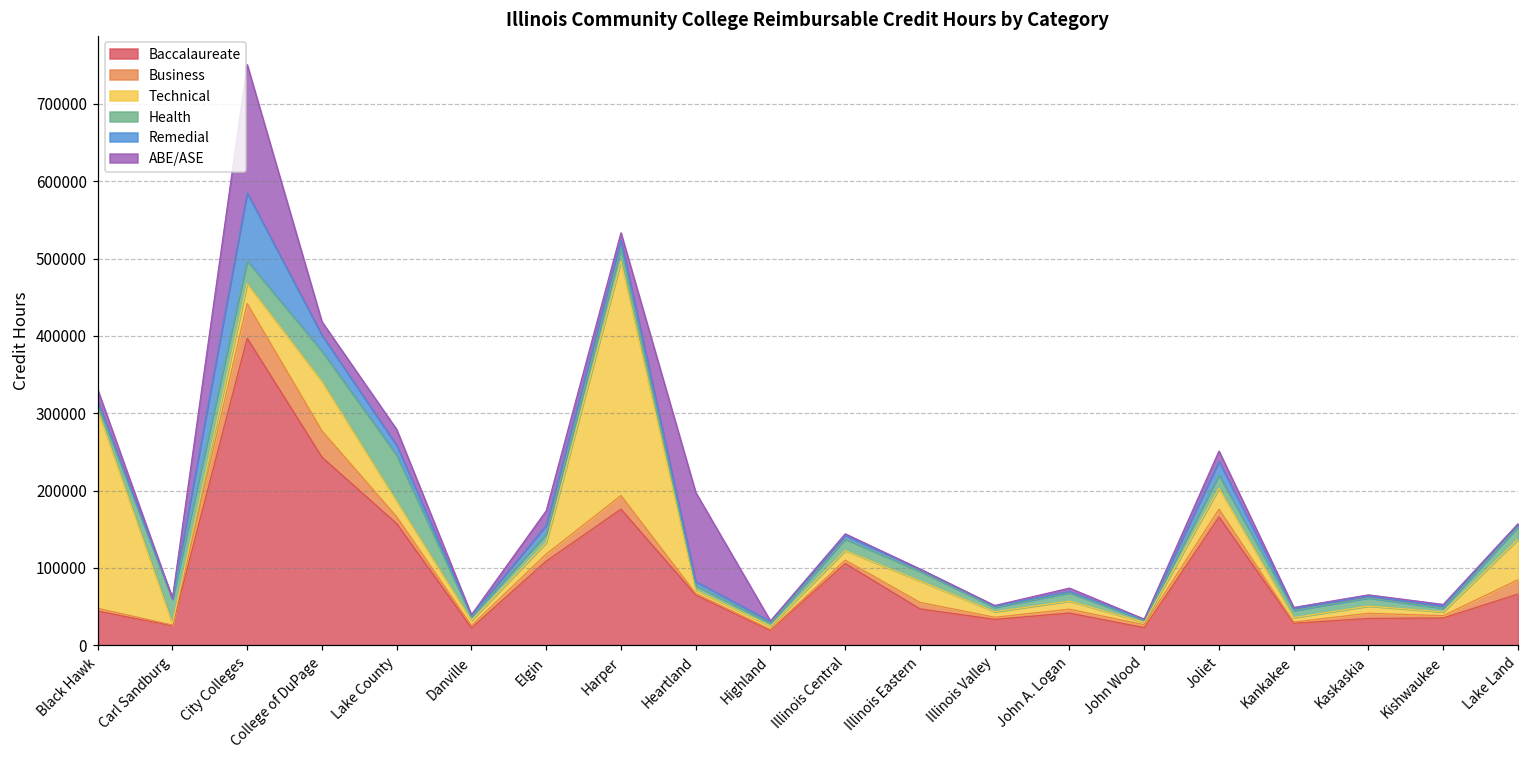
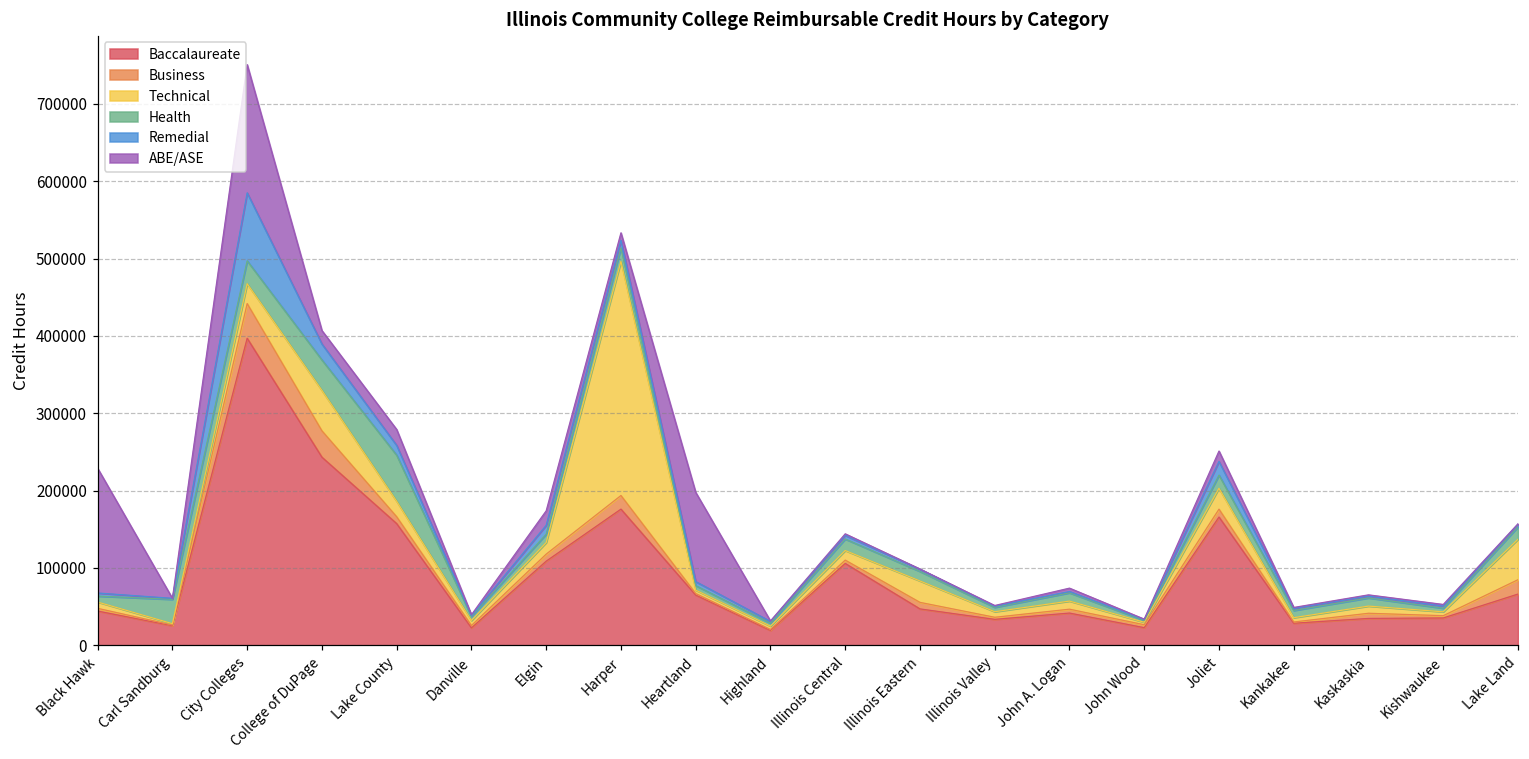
  {
    "Technical": {
-     "Black Hawk": 260000,
+     "Black Hawk": 10000,
      "City Colleges": 30000,
-     "College of DuPage": 60000,
+     "College of DuPage": 50000,
      "Lake County": 20000,
      "Danville": 10000,
      "Elgin": 10000,
      "Harper": 300000,
      "Heartland": 0,
      "Highland": 0,
      "Illinois Central": 10000,
      "Illinois Eastern": 30000,
      "Illinois Valley": 10000,
      "John A. Logan": 10000,
      "Joliet": 30000,
      "Kankakee": 10000,
      "Kaskaskia": 10000,
      "Kishwaukee": 0,
      "Lake Land": 50000
    },
    "Health": {
      "Black Hawk": 10000,
      "City Colleges": 30000,
      "College of DuPage": 40000,
      "Lake County": 60000,
      "Elgin": 10000,
      "Harper": 20000,
      "Heartland": 10000,
      "Illinois Central": 10000,
      "Joliet": 20000
    },
    "Remedial": {
      "Black Hawk": 0,
      "City Colleges": 90000,
      "College of DuPage": 20000,
      "Lake County": 10000,
      "Elgin": 10000,
      "Harper": 10000,
      "Heartland": 10000,
      "Joliet": 20000
    },
    "ABE/ASE": {
-     "Black Hawk": 10000,
+     "Black Hawk": 160000,
      "City Colleges": 170000,
      "College of DuPage": 20000,
      "Lake County": 20000,
      "Elgin": 20000,
      "Harper": 10000,
      "Heartland": 120000,
      "John A. Logan": 0,
      "Joliet": 10000
    }
  }
